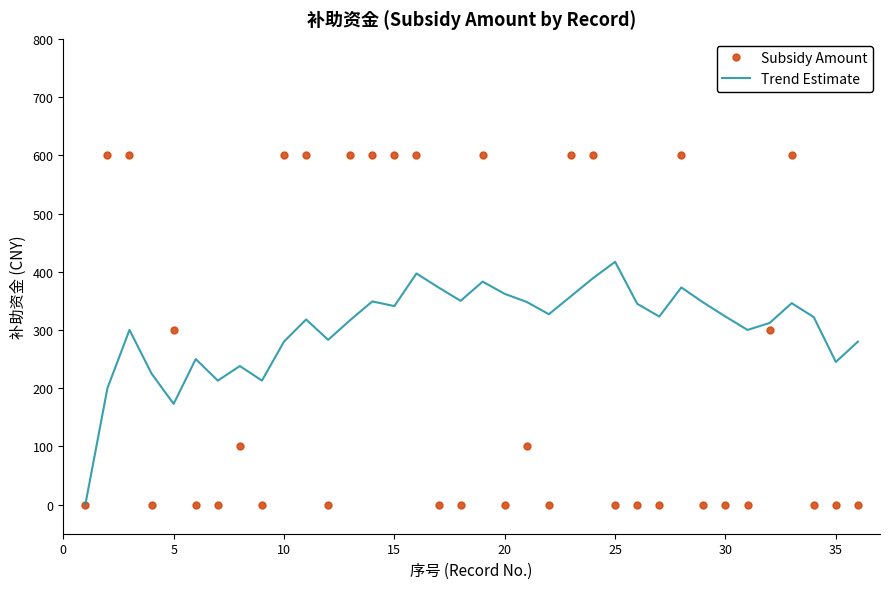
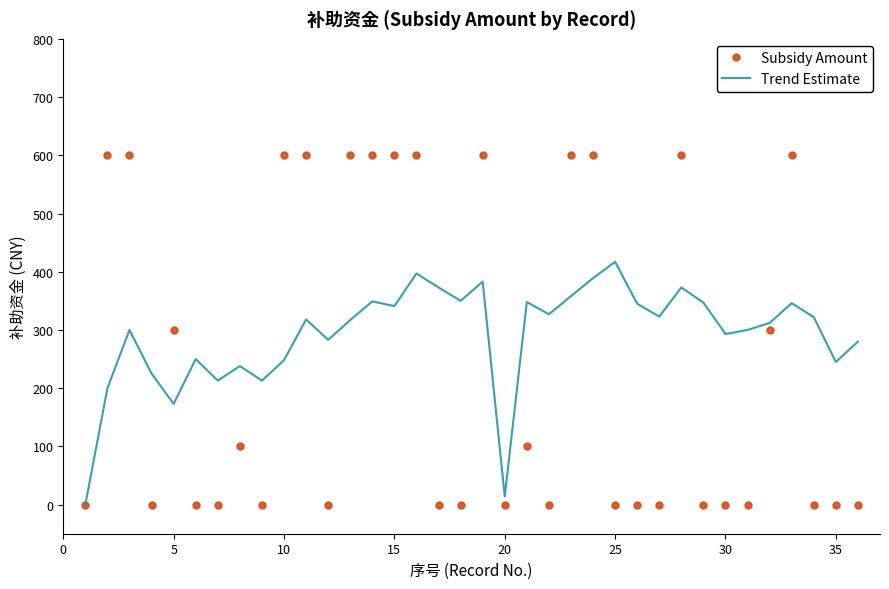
  {
    "Subsidy Amount": {
      "5": 300,
      "10": 600,
      "15": 600,
      "20": 0,
      "25": 0,
      "30": 0,
      "35": 0
    },
    "Trend Estimate": {
      "5": 170,
-     "10": 280,
+     "10": 250,
      "15": 340,
-     "20": 360,
+     "20": 10,
      "25": 420,
-     "30": 320,
+     "30": 290,
      "35": 250
    }
  }
